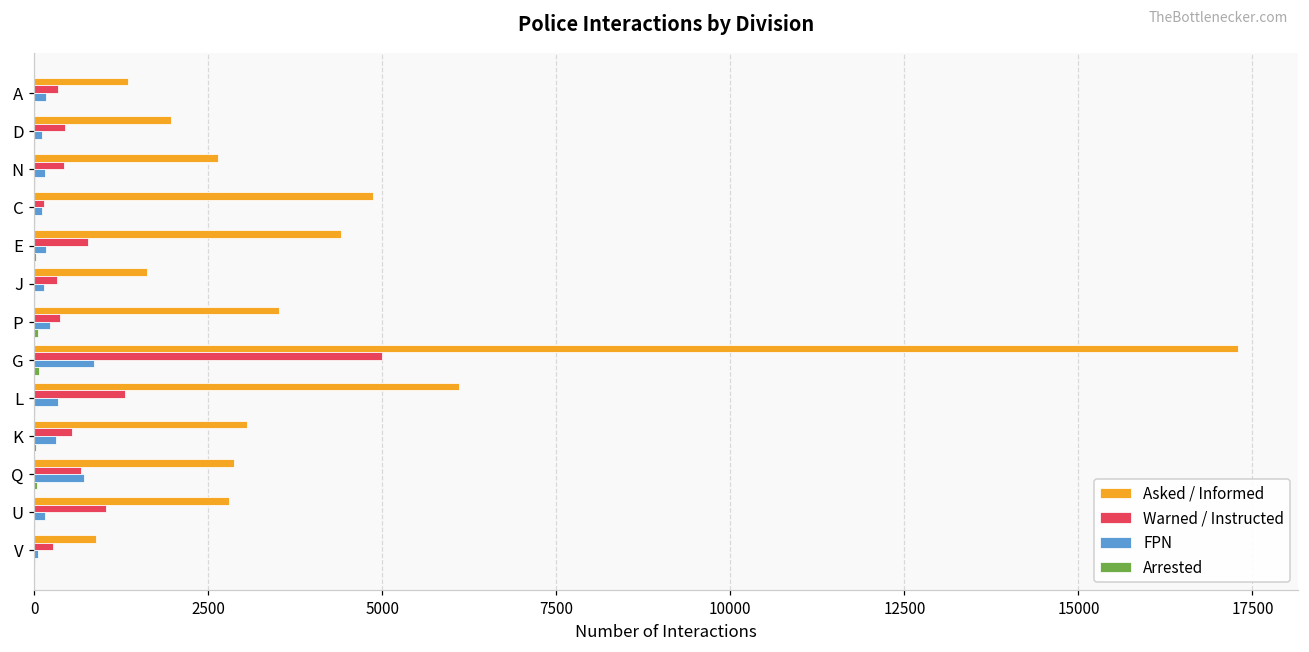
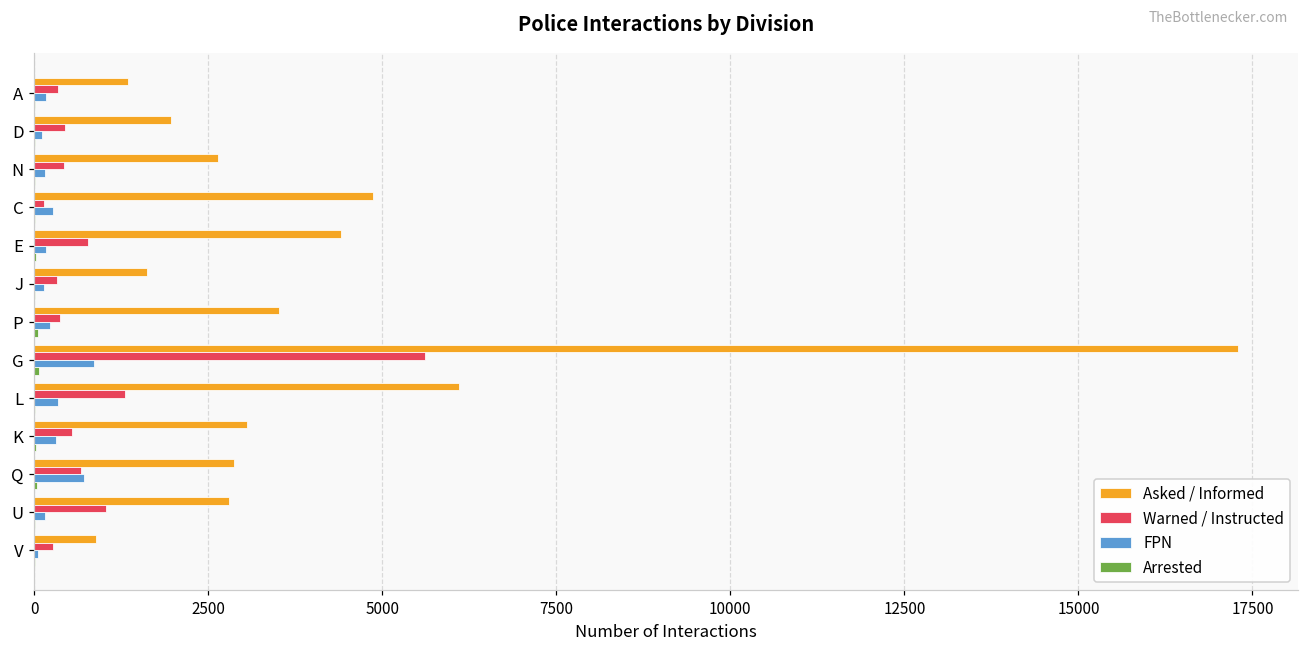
  {
    "Asked / Informed": {
      "A": 1300,
      "D": 2000,
      "N": 2600,
      "C": 4900,
      "E": 4400,
      "J": 1600,
      "P": 3500,
      "G": 17300,
      "L": 6100,
      "K": 3100,
      "Q": 2900,
      "U": 2800,
      "V": 900
    },
    "Warned / Instructed": {
      "A": 300,
      "D": 400,
      "N": 400,
      "C": 100,
      "E": 800,
      "J": 300,
      "P": 400,
-     "G": 5000,
+     "G": 5600,
      "L": 1300,
      "K": 600,
      "Q": 700,
      "U": 1000,
      "V": 300
    },
    "FPN": {
      "A": 200,
      "D": 100,
      "N": 200,
-     "C": 100,
+     "C": 300,
      "E": 200,
      "J": 100,
      "P": 200,
      "G": 900,
      "L": 300,
      "K": 300,
      "Q": 700,
      "U": 200,
      "V": 100
    },
    "Arrested": {
      "P": 100,
      "G": 100
    }
  }
